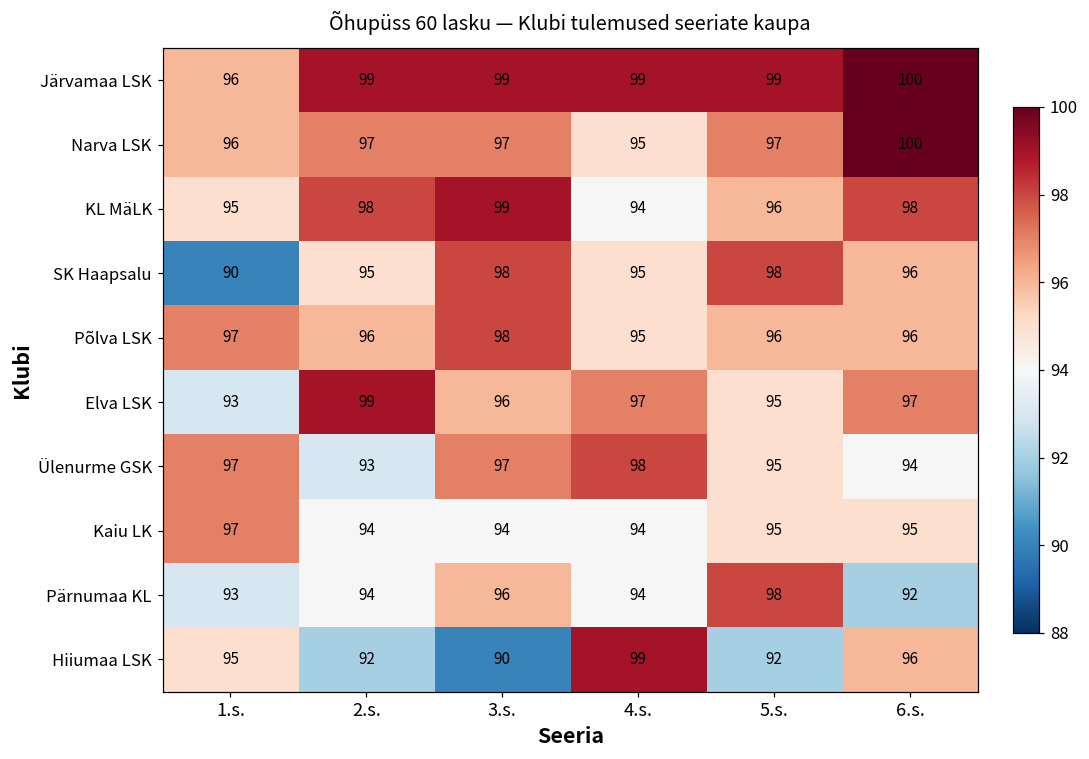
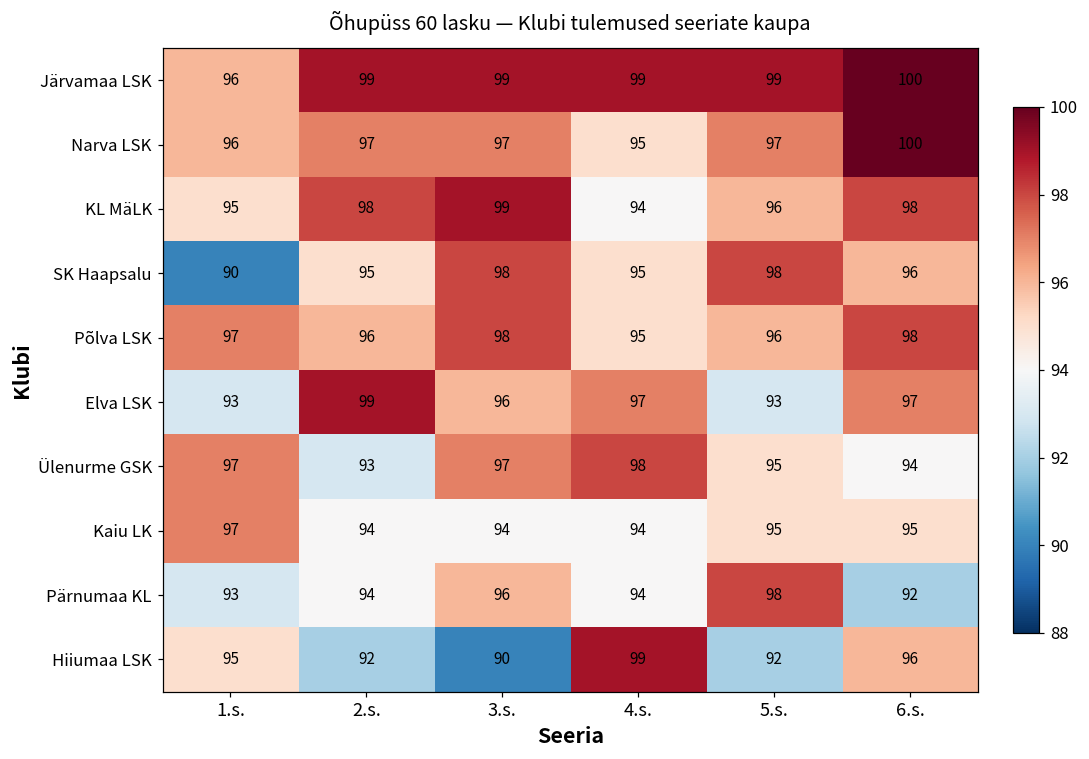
  {
    "Järvamaa LSK": {
      "1.s.": 96,
      "2.s.": 99,
      "3.s.": 99,
      "4.s.": 99,
      "5.s.": 99,
      "6.s.": 100
    },
    "Narva LSK": {
      "1.s.": 96,
      "2.s.": 97,
      "3.s.": 97,
      "4.s.": 95,
      "5.s.": 97,
      "6.s.": 100
    },
    "KL MäLK": {
      "1.s.": 95,
      "2.s.": 98,
      "3.s.": 99,
      "4.s.": 94,
      "5.s.": 96,
      "6.s.": 98
    },
    "SK Haapsalu": {
      "1.s.": 90,
      "2.s.": 95,
      "3.s.": 98,
      "4.s.": 95,
      "5.s.": 98,
      "6.s.": 96
    },
    "Põlva LSK": {
      "1.s.": 97,
      "2.s.": 96,
      "3.s.": 98,
      "4.s.": 95,
      "5.s.": 96,
-     "6.s.": 96
+     "6.s.": 98
    },
    "Elva LSK": {
      "1.s.": 93,
      "2.s.": 99,
      "3.s.": 96,
      "4.s.": 97,
-     "5.s.": 95,
+     "5.s.": 93,
      "6.s.": 97
    },
    "Ülenurme GSK": {
      "1.s.": 97,
      "2.s.": 93,
      "3.s.": 97,
      "4.s.": 98,
      "5.s.": 95,
      "6.s.": 94
    },
    "Kaiu LK": {
      "1.s.": 97,
      "2.s.": 94,
      "3.s.": 94,
      "4.s.": 94,
      "5.s.": 95,
      "6.s.": 95
    },
    "Pärnumaa KL": {
      "1.s.": 93,
      "2.s.": 94,
      "3.s.": 96,
      "4.s.": 94,
      "5.s.": 98,
      "6.s.": 92
    },
    "Hiiumaa LSK": {
      "1.s.": 95,
      "2.s.": 92,
      "3.s.": 90,
      "4.s.": 99,
      "5.s.": 92,
      "6.s.": 96
    }
  }
